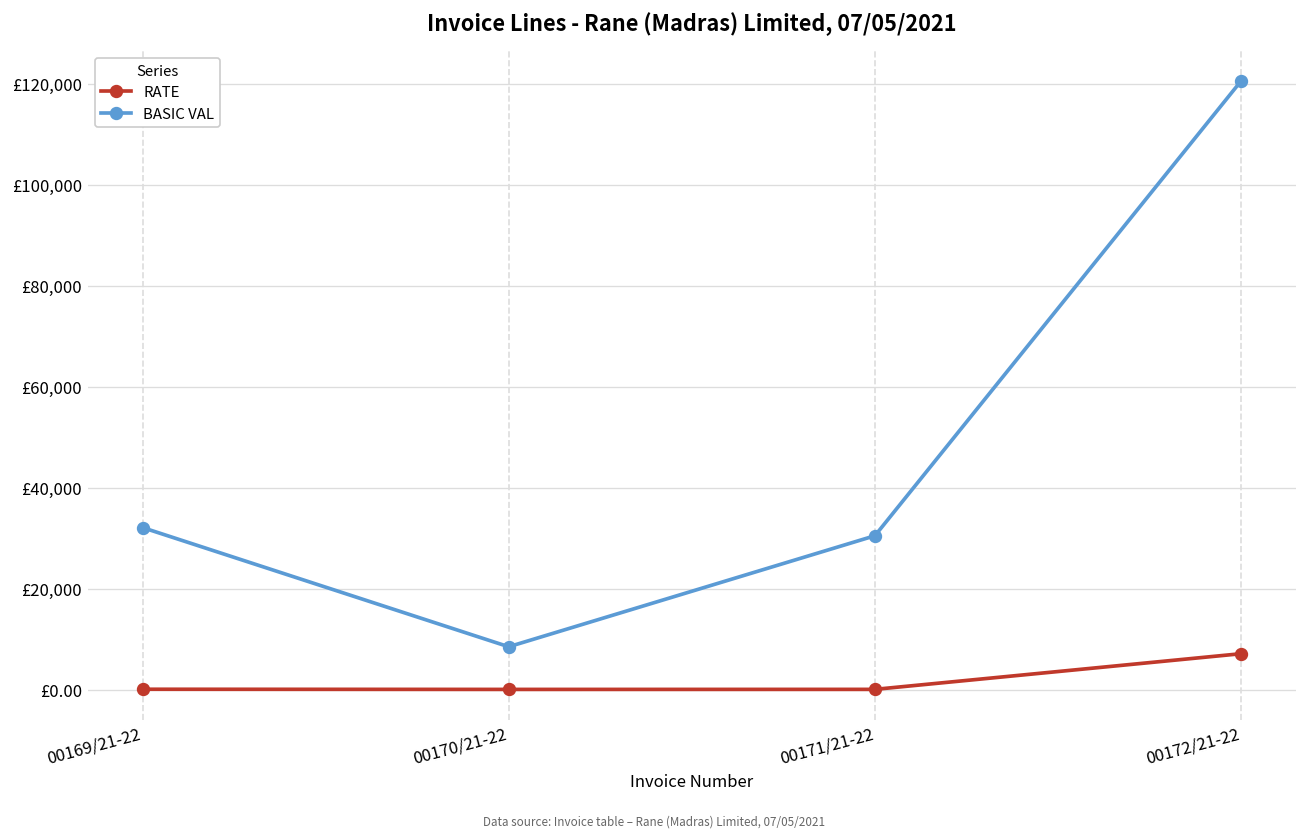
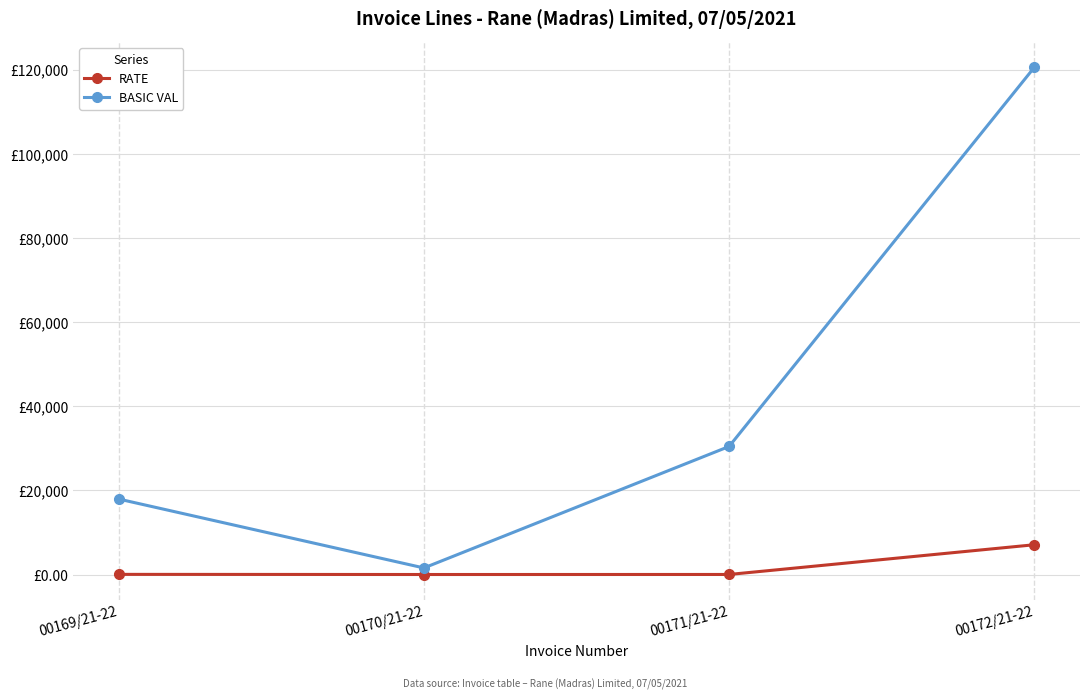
  {
    "RATE": {
      "00169/21-22": "£0",
      "00170/21-22": "£0",
      "00171/21-22": "£0",
      "00172/21-22": "£7,000"
    },
    "BASIC VAL": {
-     "00169/21-22": "£32,000",
-     "00170/21-22": "£8,000",
+     "00169/21-22": "£18,000",
+     "00170/21-22": "£2,000",
      "00171/21-22": "£30,000",
      "00172/21-22": "£121,000"
    }
  }
